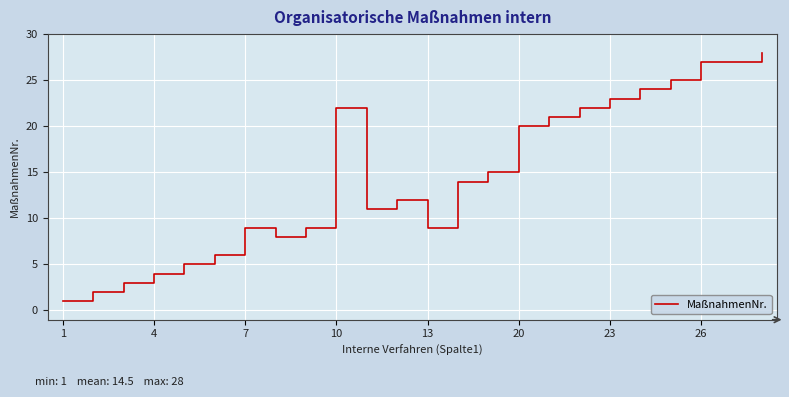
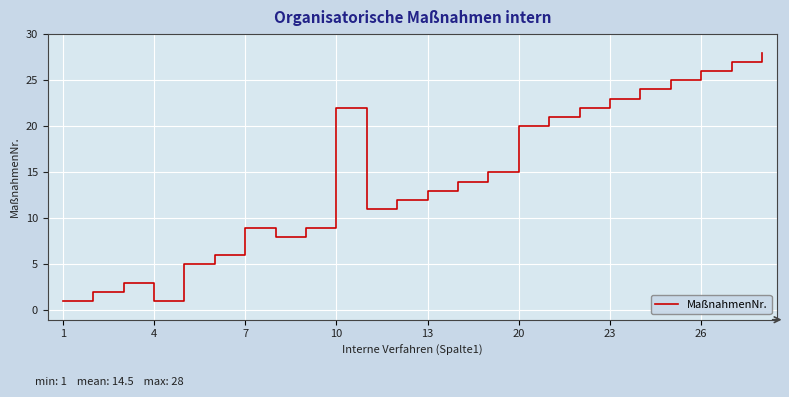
  {
    "1": 1,
-   "4": 4,
+   "4": 1,
    "7": 9,
    "10": 22,
-   "13": 9,
+   "13": 13,
    "20": 20,
    "23": 23,
-   "26": 27
+   "26": 26
  }
